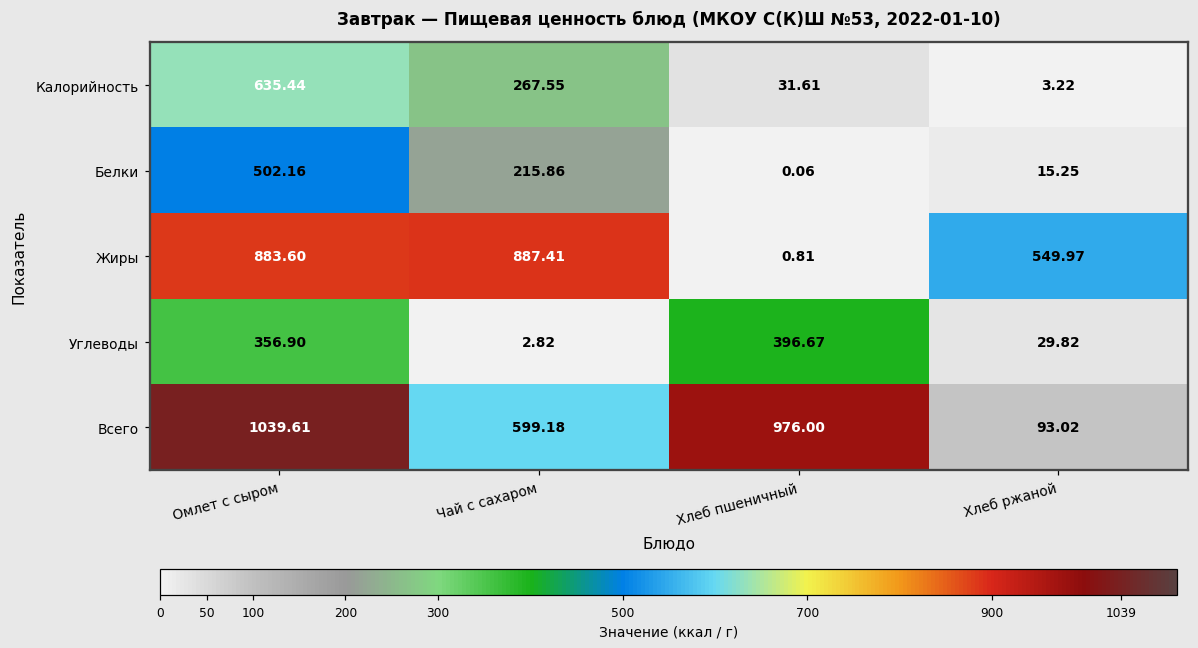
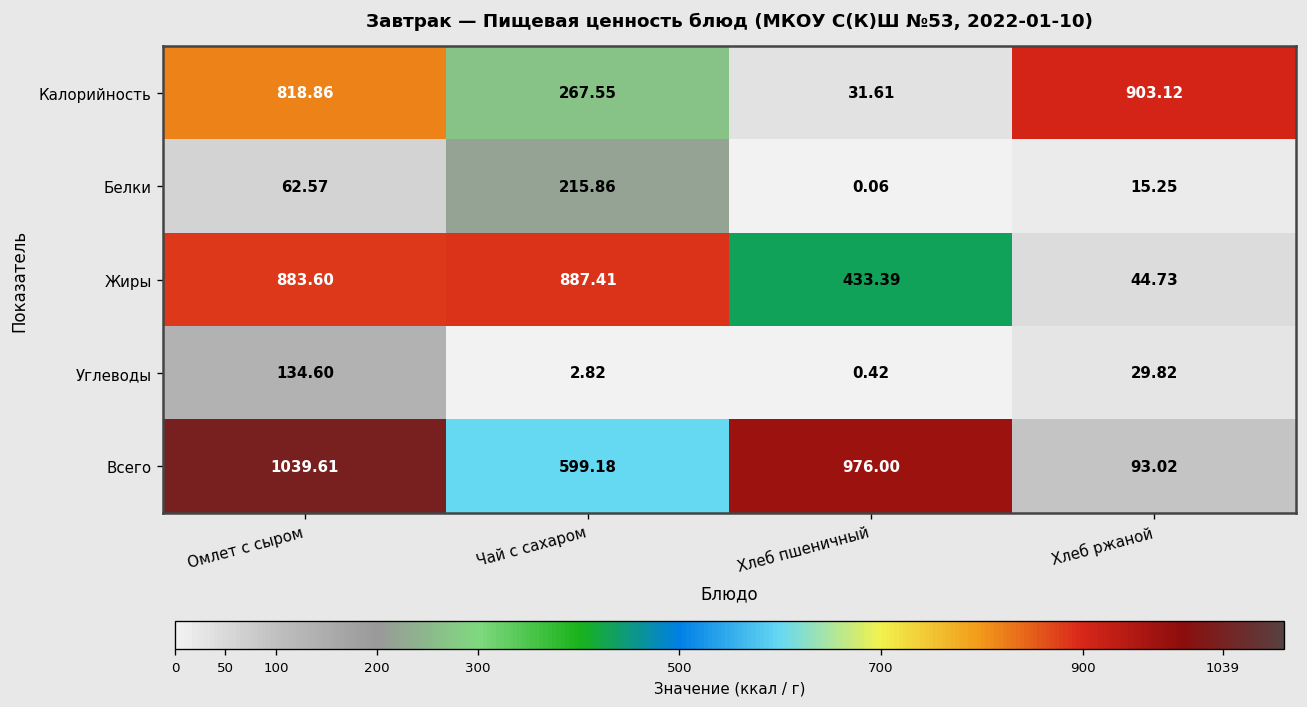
  {
    "Калорийность": {
-     "Омлет с сыром": 635.44,
+     "Омлет с сыром": 818.86,
      "Чай с сахаром": 267.55,
      "Хлеб пшеничный": 31.61,
-     "Хлеб ржаной": 3.22
+     "Хлеб ржаной": 903.12
    },
    "Белки": {
-     "Омлет с сыром": 502.16,
+     "Омлет с сыром": 62.57,
      "Чай с сахаром": 215.86,
      "Хлеб пшеничный": 0.06,
      "Хлеб ржаной": 15.25
    },
    "Жиры": {
      "Омлет с сыром": 883.60,
      "Чай с сахаром": 887.41,
-     "Хлеб пшеничный": 0.81,
-     "Хлеб ржаной": 549.97
+     "Хлеб пшеничный": 433.39,
+     "Хлеб ржаной": 44.73
    },
    "Углеводы": {
-     "Омлет с сыром": 356.90,
+     "Омлет с сыром": 134.60,
      "Чай с сахаром": 2.82,
-     "Хлеб пшеничный": 396.67,
+     "Хлеб пшеничный": 0.42,
      "Хлеб ржаной": 29.82
    },
    "Всего": {
      "Омлет с сыром": 1039.61,
      "Чай с сахаром": 599.18,
      "Хлеб пшеничный": 976.00,
      "Хлеб ржаной": 93.02
    }
  }
